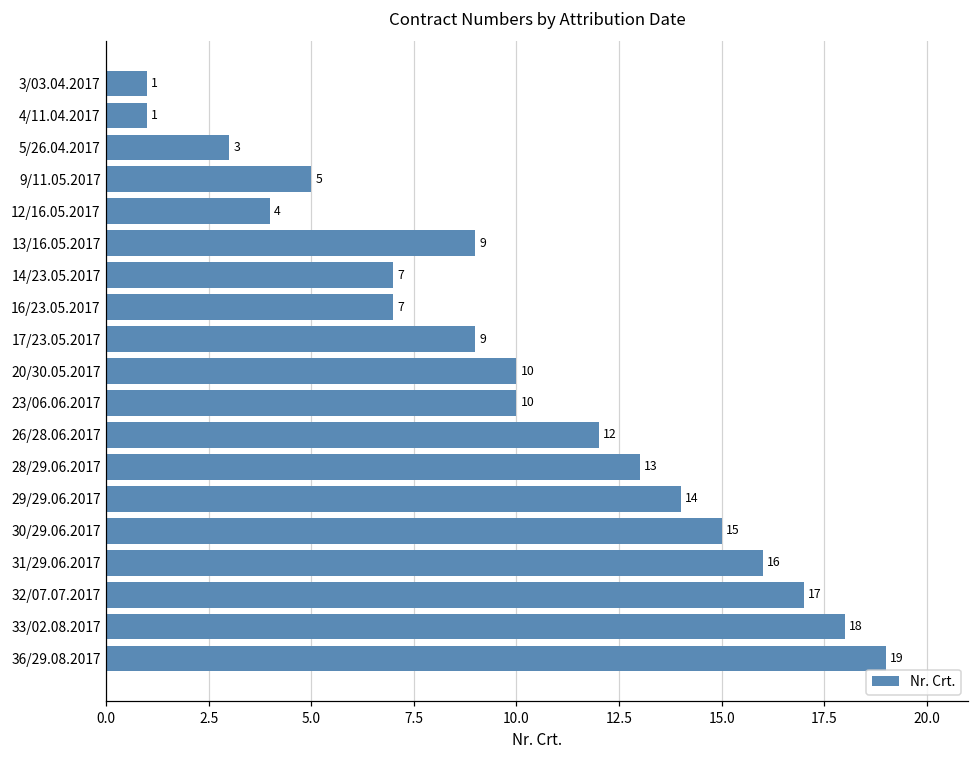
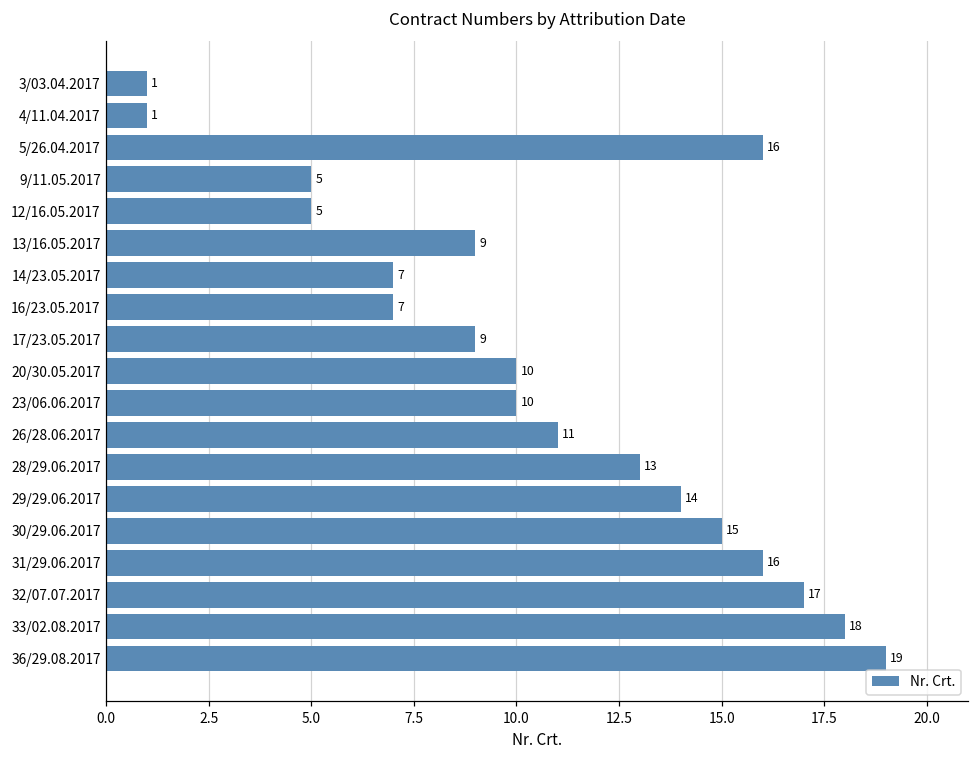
  {
    "3/03.04.2017": 1,
    "4/11.04.2017": 1,
-   "5/26.04.2017": 3,
+   "5/26.04.2017": 16,
    "9/11.05.2017": 5,
-   "12/16.05.2017": 4,
+   "12/16.05.2017": 5,
    "13/16.05.2017": 9,
    "14/23.05.2017": 7,
    "16/23.05.2017": 7,
    "17/23.05.2017": 9,
    "20/30.05.2017": 10,
    "23/06.06.2017": 10,
-   "26/28.06.2017": 12,
+   "26/28.06.2017": 11,
    "28/29.06.2017": 13,
    "29/29.06.2017": 14,
    "30/29.06.2017": 15,
    "31/29.06.2017": 16,
    "32/07.07.2017": 17,
    "33/02.08.2017": 18,
    "36/29.08.2017": 19
  }
